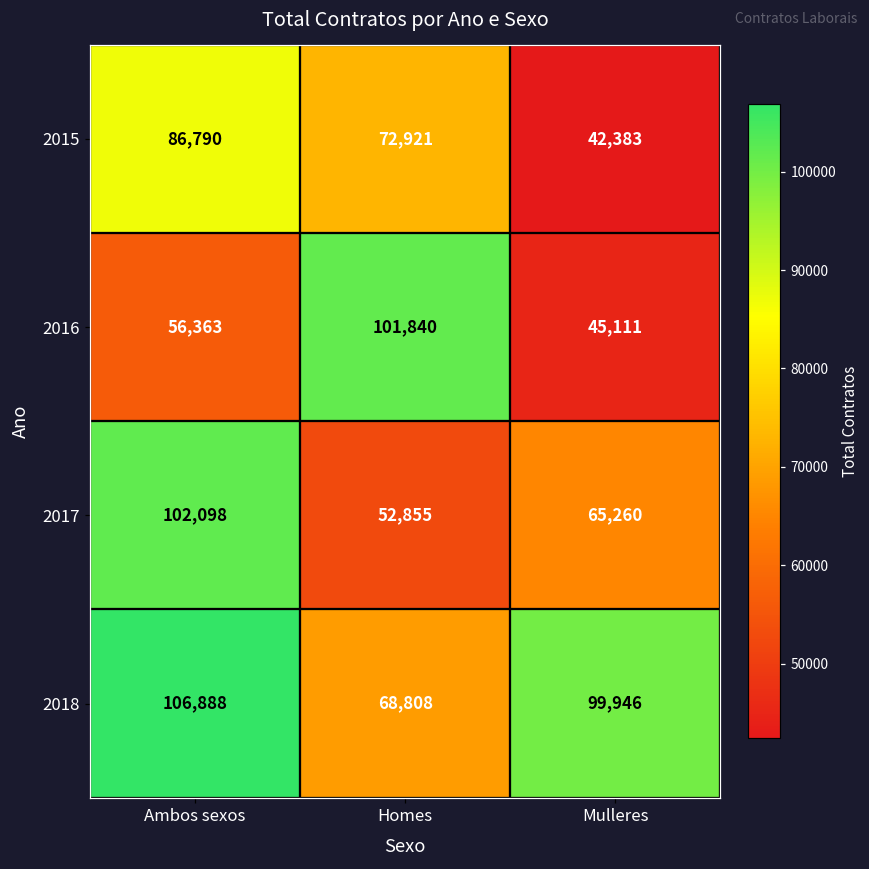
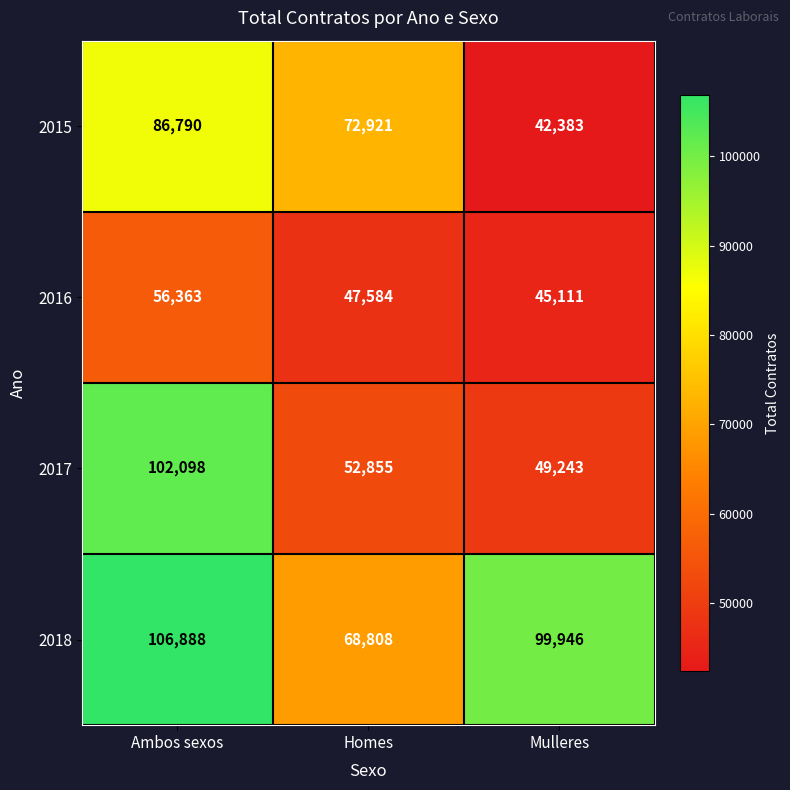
  {
    "2015": {
      "Ambos sexos": "86,790",
      "Homes": "72,921",
      "Mulleres": "42,383"
    },
    "2016": {
      "Ambos sexos": "56,363",
-     "Homes": "101,840",
+     "Homes": "47,584",
      "Mulleres": "45,111"
    },
    "2017": {
      "Ambos sexos": "102,098",
      "Homes": "52,855",
-     "Mulleres": "65,260"
+     "Mulleres": "49,243"
    },
    "2018": {
      "Ambos sexos": "106,888",
      "Homes": "68,808",
      "Mulleres": "99,946"
    }
  }
